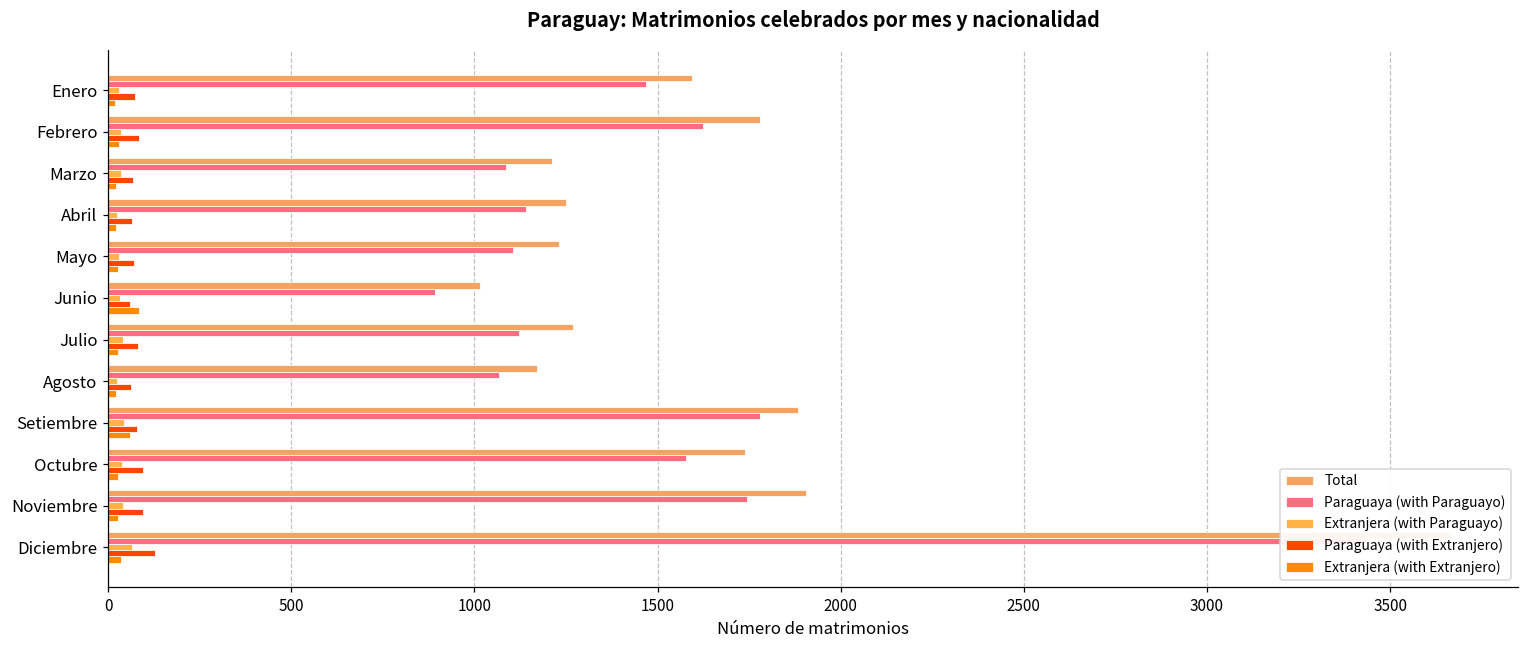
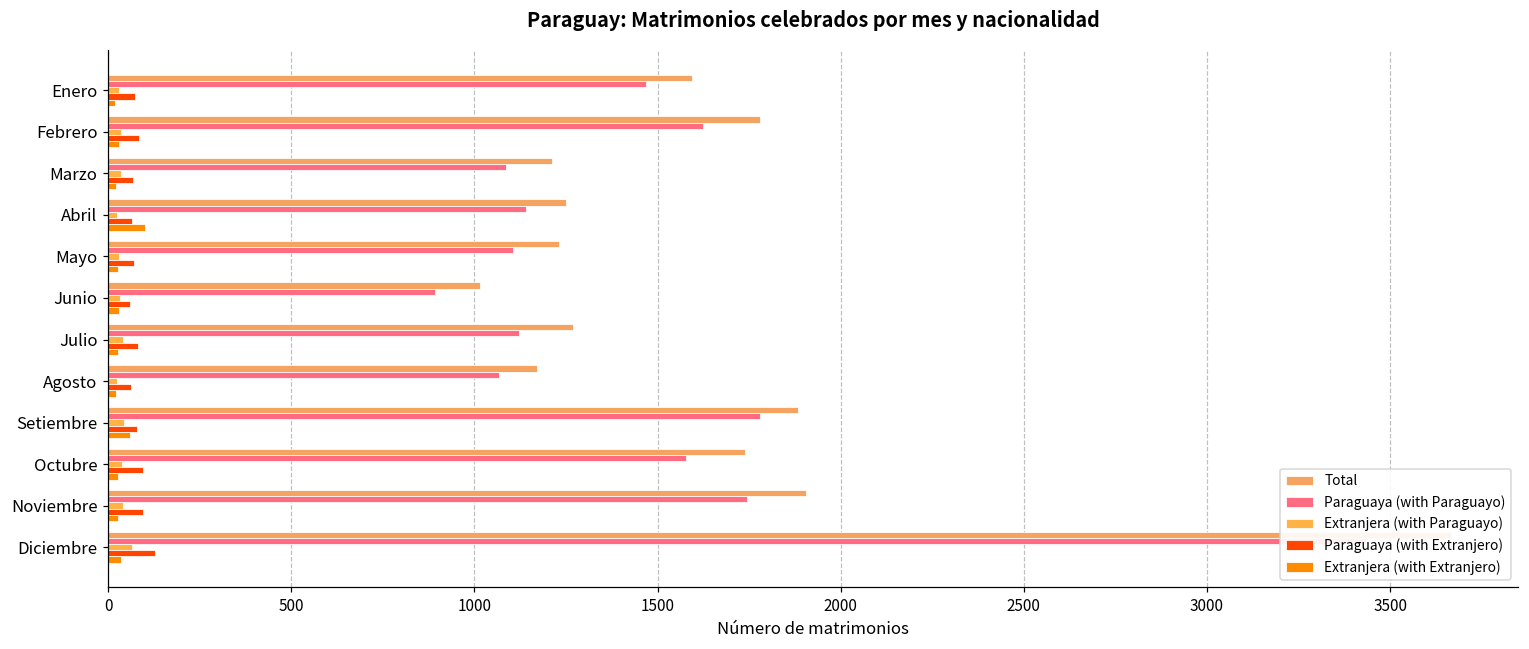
  {
    "Paraguaya (with Paraguayo)": {
      "Enero": 1470,
      "Febrero": 1620,
      "Marzo": 1090,
      "Abril": 1140,
      "Mayo": 1110,
      "Junio": 890,
      "Julio": 1120,
      "Agosto": 1070,
      "Setiembre": 1780,
      "Octubre": 1580,
      "Noviembre": 1740
    },
    "Paraguaya (with Extranjero)": {
      "Enero": 70,
      "Febrero": 90,
      "Marzo": 70,
      "Abril": 70,
      "Mayo": 70,
      "Junio": 60,
      "Julio": 80,
      "Agosto": 60,
      "Setiembre": 80,
      "Octubre": 100,
      "Noviembre": 90,
      "Diciembre": 130
    },
    "Extranjera (with Extranjero)": {
      "Enero": 20,
      "Febrero": 30,
      "Marzo": 20,
-     "Abril": 20,
+     "Abril": 100,
      "Mayo": 30,
-     "Junio": 80,
+     "Junio": 30,
      "Julio": 30,
      "Agosto": 20,
      "Setiembre": 60,
      "Octubre": 30,
      "Noviembre": 30,
      "Diciembre": 40
    }
  }
